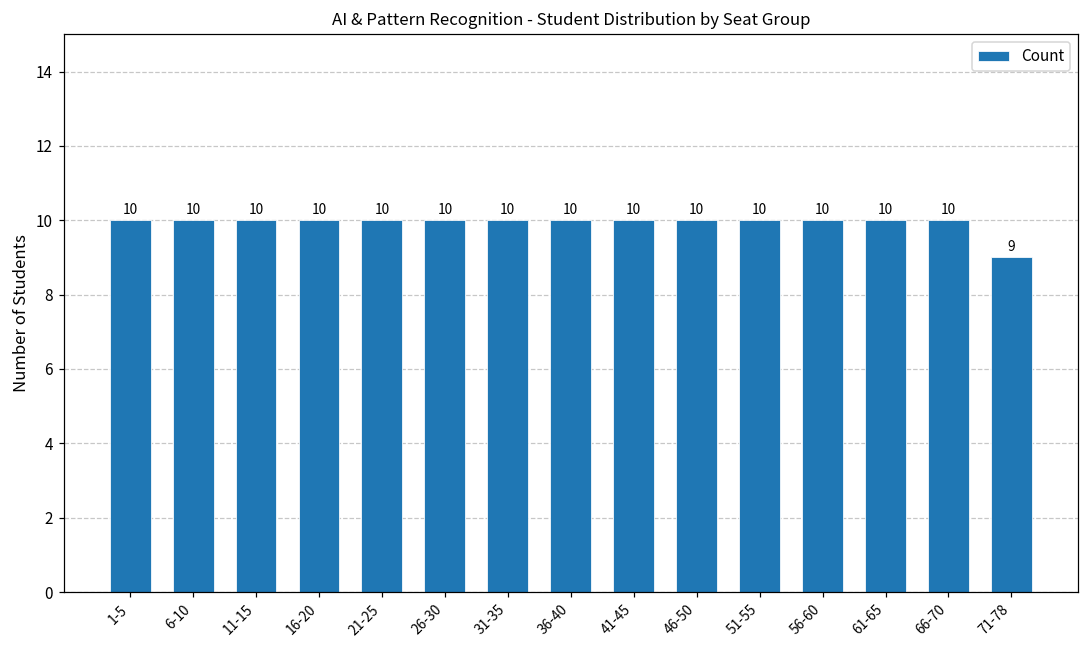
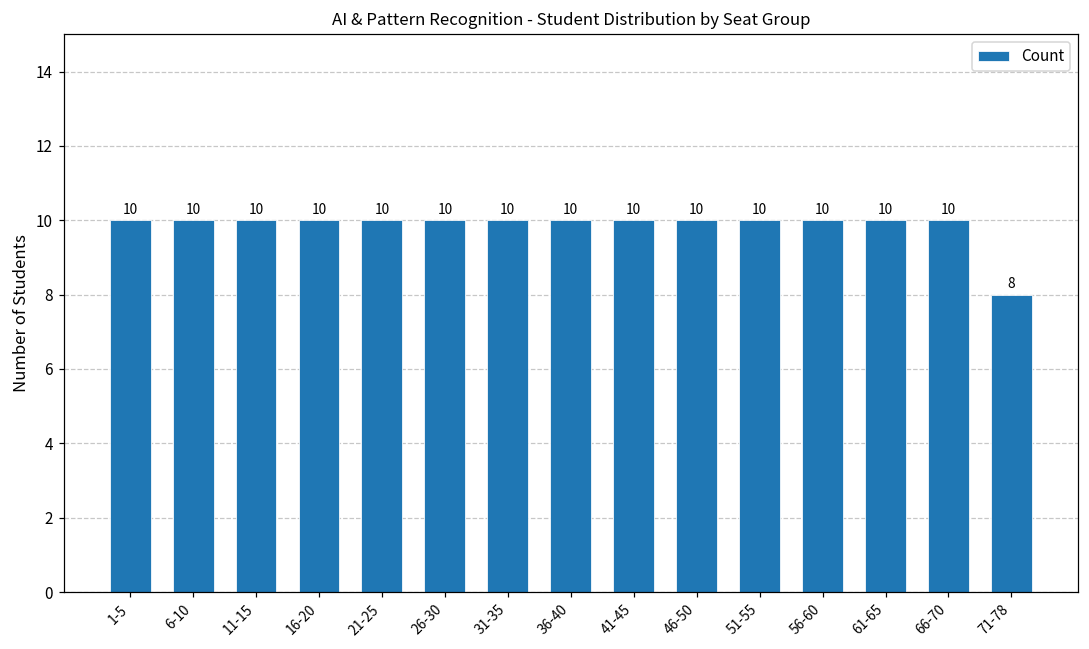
  {
    "1-5": 10,
    "6-10": 10,
    "11-15": 10,
    "16-20": 10,
    "21-25": 10,
    "26-30": 10,
    "31-35": 10,
    "36-40": 10,
    "41-45": 10,
    "46-50": 10,
    "51-55": 10,
    "56-60": 10,
    "61-65": 10,
    "66-70": 10,
-   "71-78": 9
+   "71-78": 8
  }
